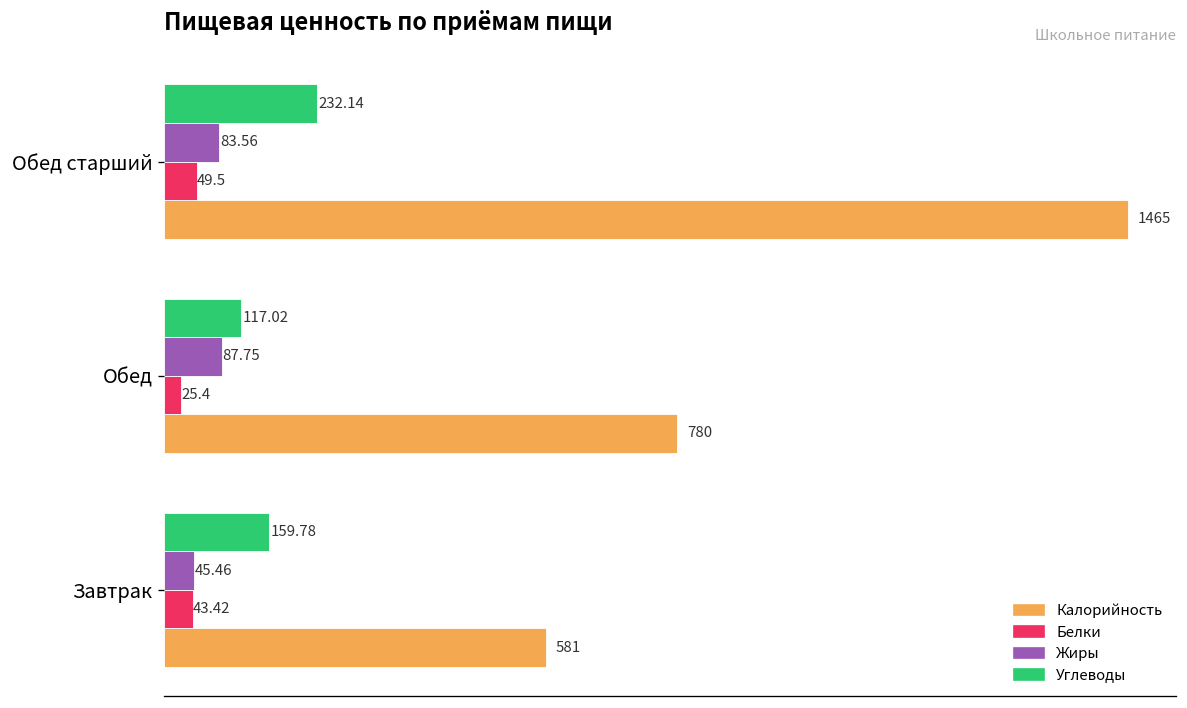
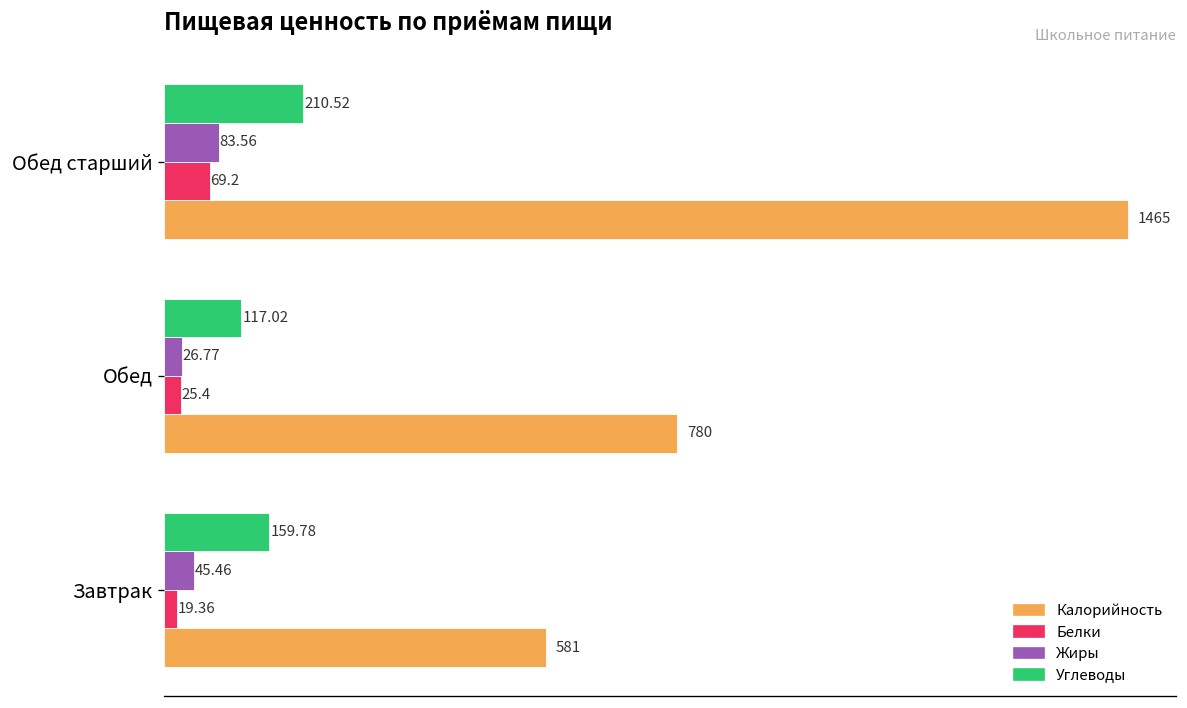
  {
    "Калорийность": {
      "Обед старший": 1465,
      "Обед": 780,
      "Завтрак": 581
    },
    "Белки": {
-     "Обед старший": 49.5,
+     "Обед старший": 69.2,
      "Обед": 25.4,
-     "Завтрак": 43.42
+     "Завтрак": 19.36
    },
    "Жиры": {
      "Обед старший": 83.56,
-     "Обед": 87.75,
+     "Обед": 26.77,
      "Завтрак": 45.46
    },
    "Углеводы": {
-     "Обед старший": 232.14,
+     "Обед старший": 210.52,
      "Обед": 117.02,
      "Завтрак": 159.78
    }
  }
